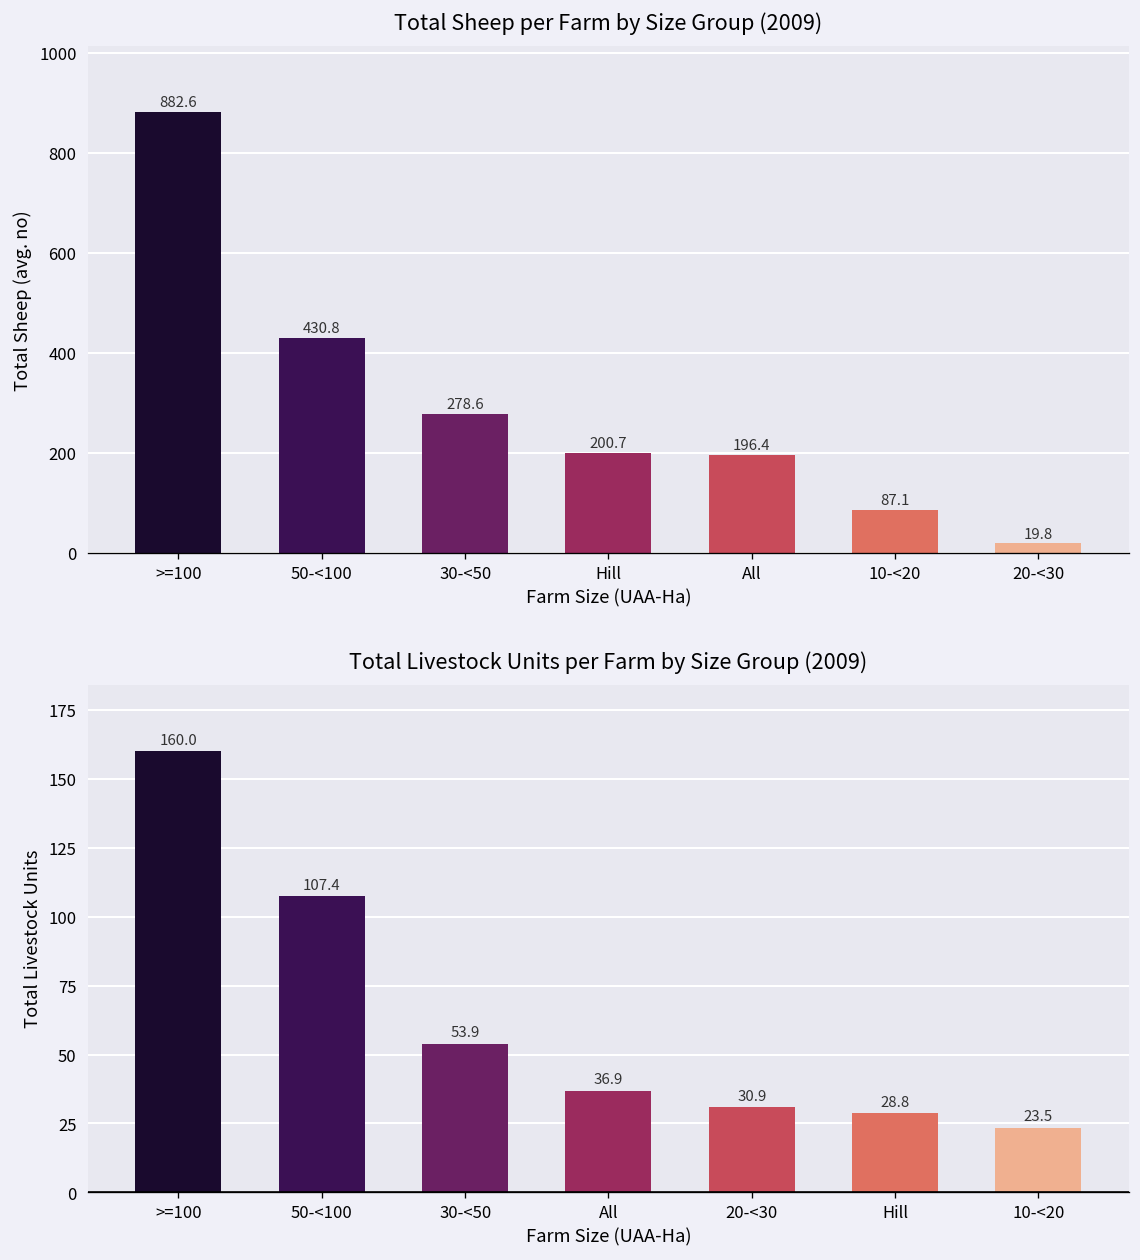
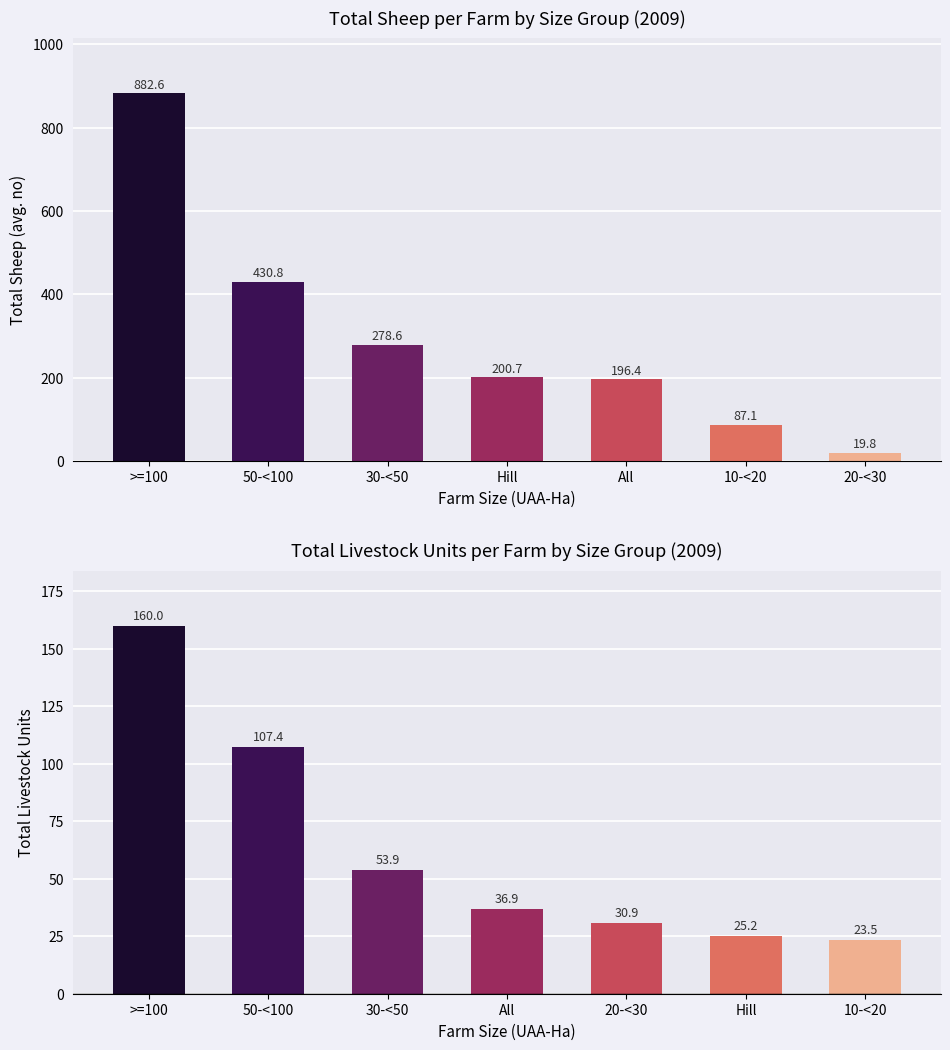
  {
    "Total Sheep per Farm by Size Group (2009)": {
      ">=100": 882.6,
      "50-<100": 430.8,
      "30-<50": 278.6,
      "Hill": 200.7,
      "All": 196.4,
      "10-<20": 87.1,
      "20-<30": 19.8
    },
    "Total Livestock Units per Farm by Size Group (2009)": {
      ">=100": 160.0,
      "50-<100": 107.4,
      "30-<50": 53.9,
      "All": 36.9,
      "20-<30": 30.9,
-     "Hill": 28.8,
+     "Hill": 25.2,
      "10-<20": 23.5
    }
  }
